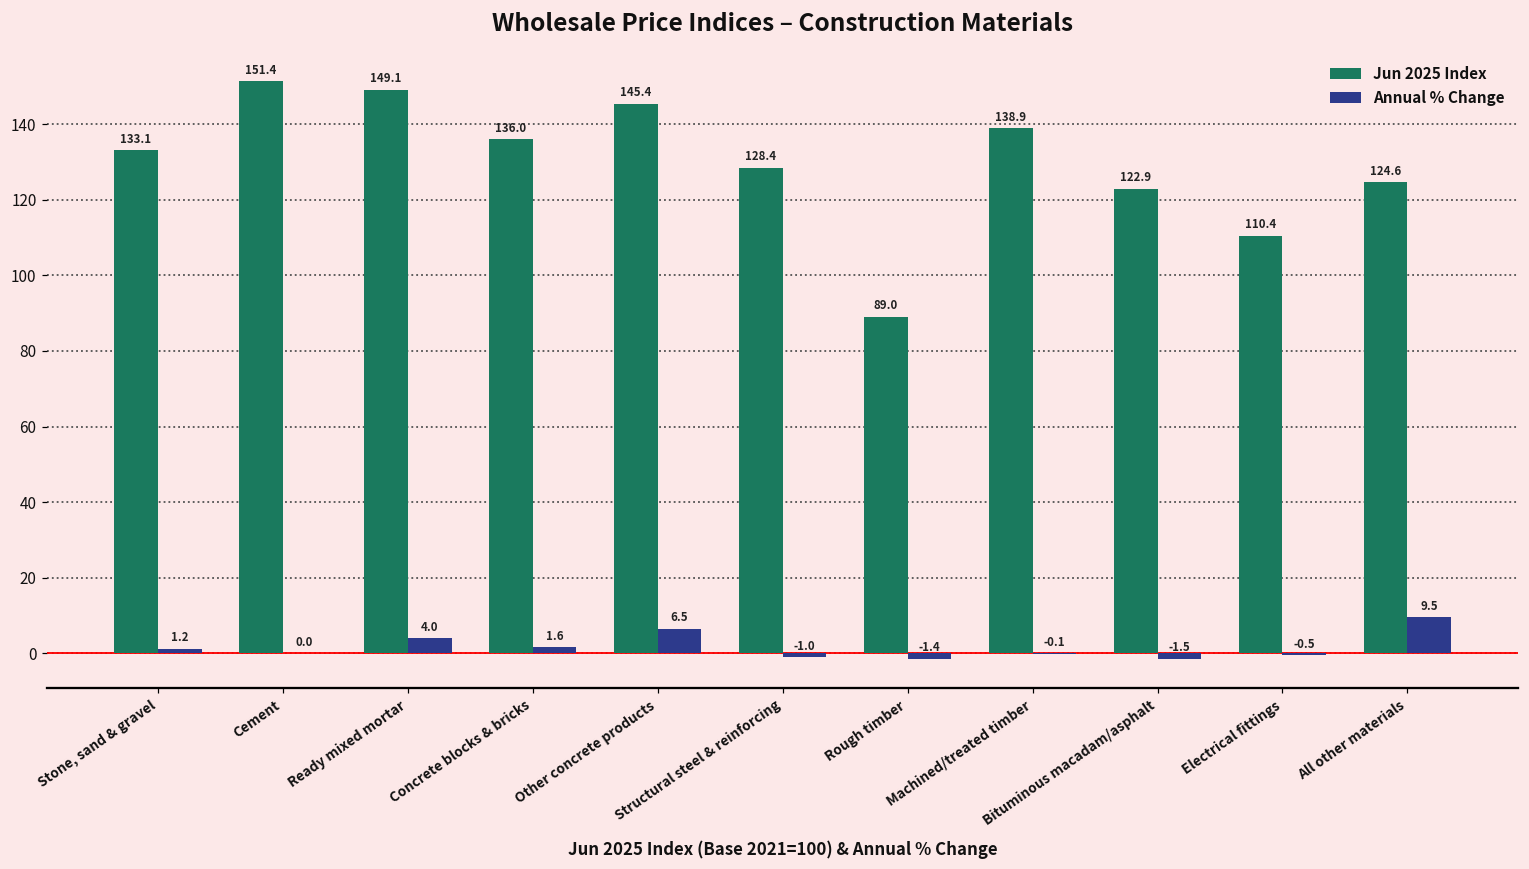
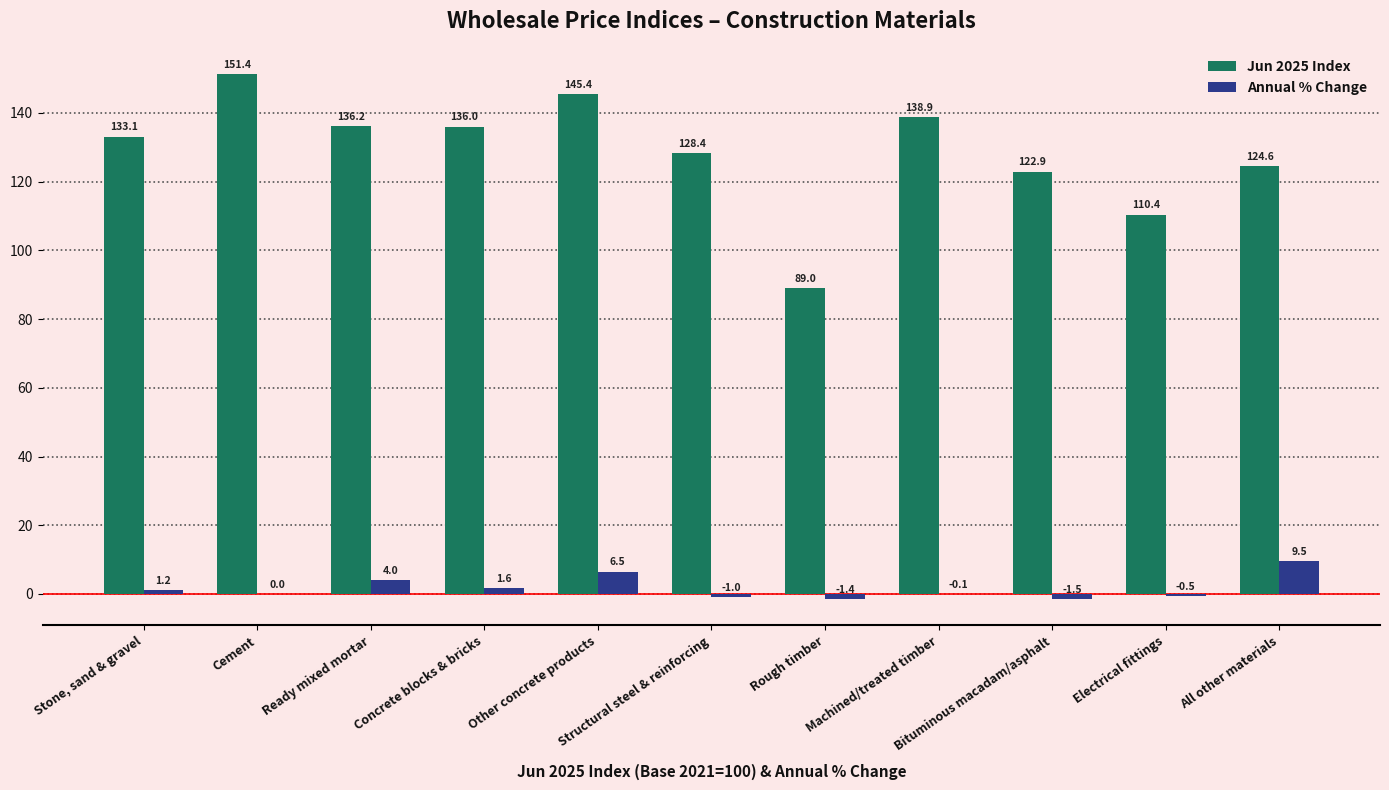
  {
    "Jun 2025 Index": {
      "Stone, sand & gravel": 133.1,
      "Cement": 151.4,
-     "Ready mixed mortar": 149.1,
+     "Ready mixed mortar": 136.2,
      "Concrete blocks & bricks": 136.0,
      "Other concrete products": 145.4,
      "Structural steel & reinforcing": 128.4,
      "Rough timber": 89.0,
      "Machined/treated timber": 138.9,
      "Bituminous macadam/asphalt": 122.9,
      "Electrical fittings": 110.4,
      "All other materials": 124.6
    },
    "Annual % Change": {
      "Stone, sand & gravel": 1.2,
      "Cement": 0.0,
      "Ready mixed mortar": 4.0,
      "Concrete blocks & bricks": 1.6,
      "Other concrete products": 6.5,
      "Structural steel & reinforcing": -1.0,
      "Rough timber": -1.4,
      "Machined/treated timber": -0.1,
      "Bituminous macadam/asphalt": -1.5,
      "Electrical fittings": -0.5,
      "All other materials": 9.5
    }
  }
